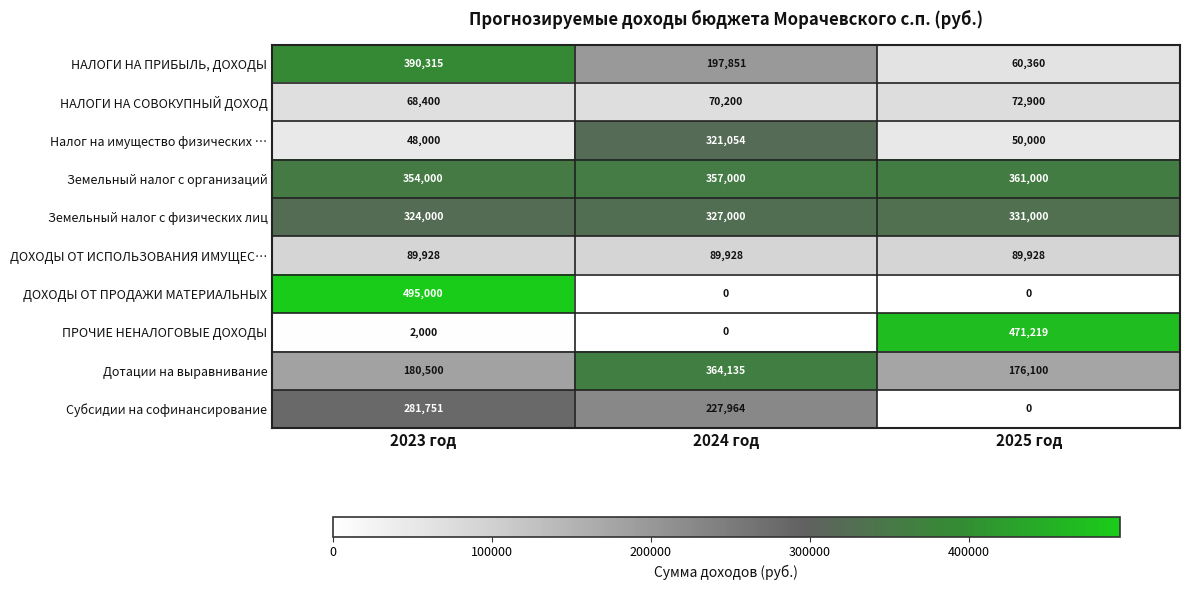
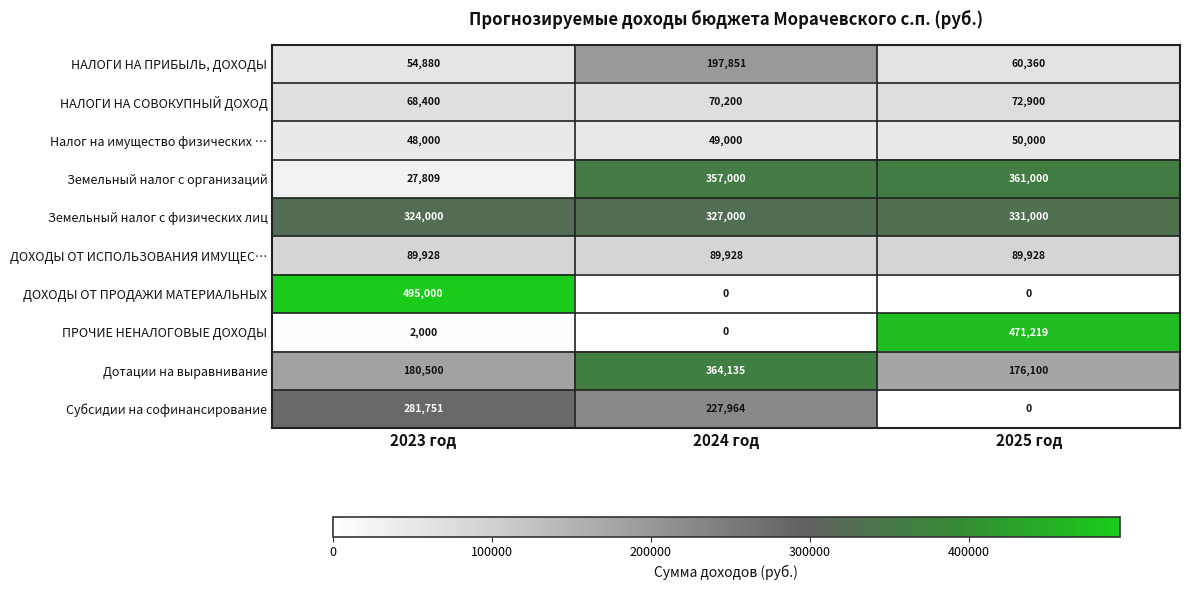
  {
    "НАЛОГИ НА ПРИБЫЛЬ, ДОХОДЫ": {
-     "2023 год": "390,315",
+     "2023 год": "54,880",
      "2024 год": "197,851",
      "2025 год": "60,360"
    },
    "НАЛОГИ НА СОВОКУПНЫЙ ДОХОД": {
      "2023 год": "68,400",
      "2024 год": "70,200",
      "2025 год": "72,900"
    },
    "Налог на имущество физических …": {
      "2023 год": "48,000",
-     "2024 год": "321,054",
+     "2024 год": "49,000",
      "2025 год": "50,000"
    },
    "Земельный налог с организаций": {
-     "2023 год": "354,000",
+     "2023 год": "27,809",
      "2024 год": "357,000",
      "2025 год": "361,000"
    },
    "Земельный налог с физических лиц": {
      "2023 год": "324,000",
      "2024 год": "327,000",
      "2025 год": "331,000"
    },
    "ДОХОДЫ ОТ ИСПОЛЬЗОВАНИЯ ИМУЩЕС…": {
      "2023 год": "89,928",
      "2024 год": "89,928",
      "2025 год": "89,928"
    },
    "ДОХОДЫ ОТ ПРОДАЖИ МАТЕРИАЛЬНЫХ": {
      "2023 год": "495,000",
      "2024 год": "0",
      "2025 год": "0"
    },
    "ПРОЧИЕ НЕНАЛОГОВЫЕ ДОХОДЫ": {
      "2023 год": "2,000",
      "2024 год": "0",
      "2025 год": "471,219"
    },
    "Дотации на выравнивание": {
      "2023 год": "180,500",
      "2024 год": "364,135",
      "2025 год": "176,100"
    },
    "Субсидии на софинансирование": {
      "2023 год": "281,751",
      "2024 год": "227,964",
      "2025 год": "0"
    }
  }
